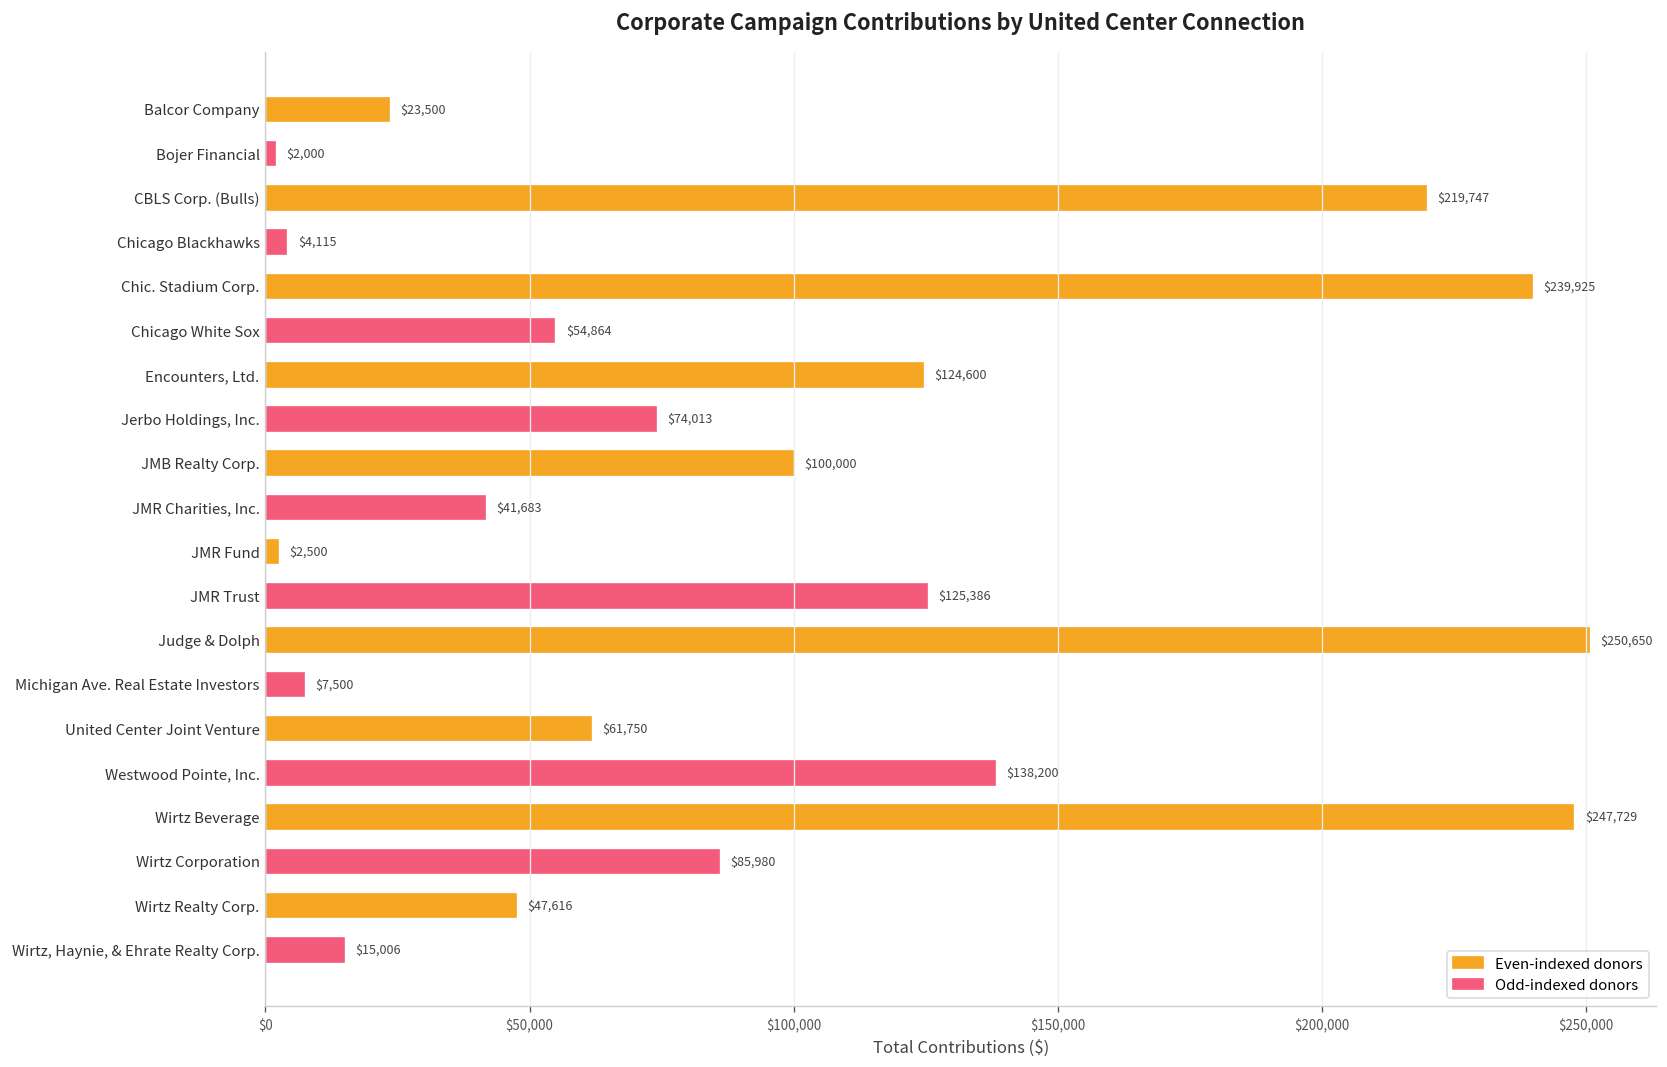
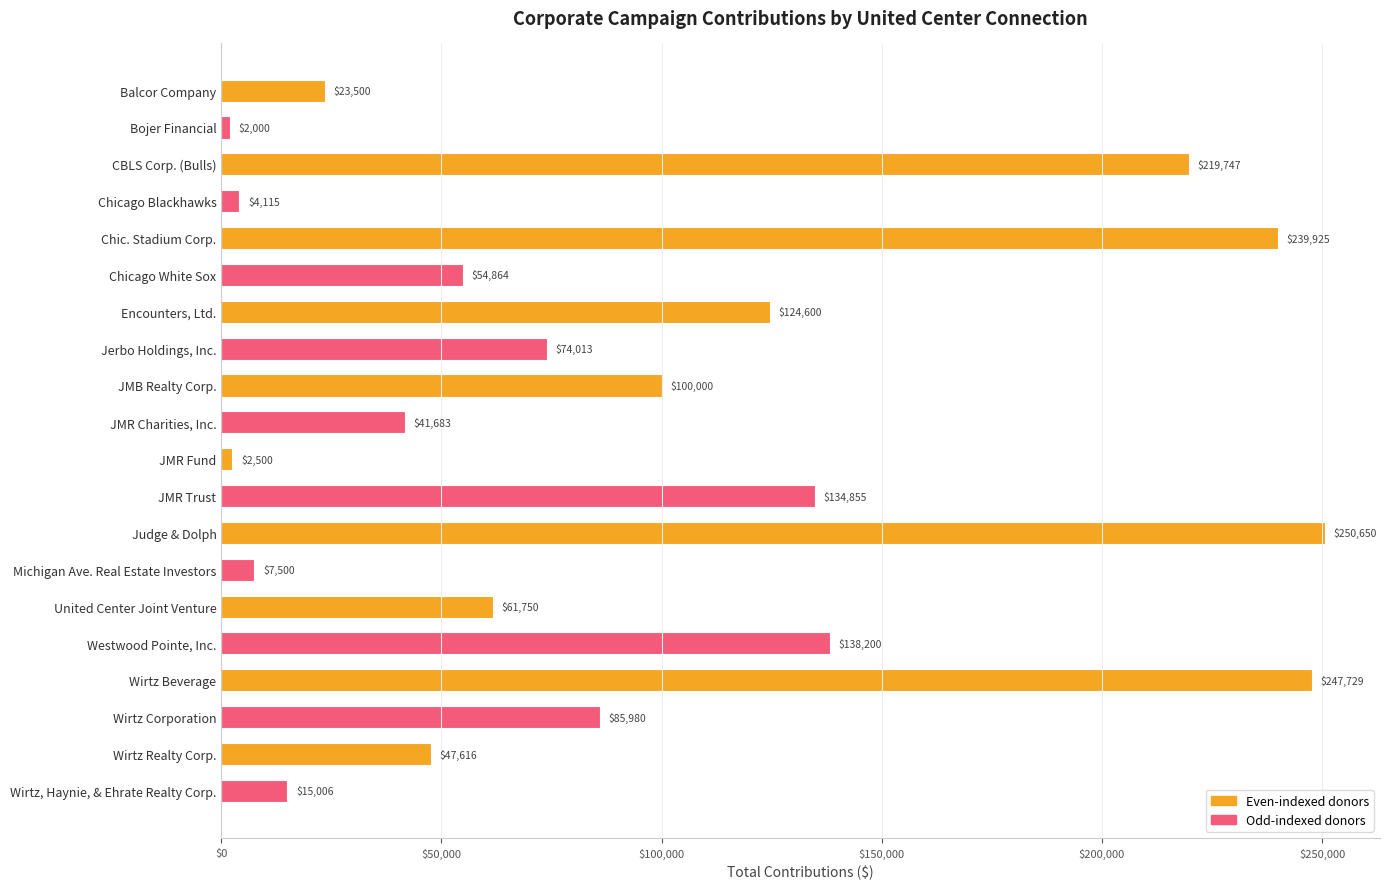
  {
    "Balcor Company": "$23,500",
    "Bojer Financial": "$2,000",
    "CBLS Corp. (Bulls)": "$219,747",
    "Chicago Blackhawks": "$4,115",
    "Chic. Stadium Corp.": "$239,925",
    "Chicago White Sox": "$54,864",
    "Encounters, Ltd.": "$124,600",
    "Jerbo Holdings, Inc.": "$74,013",
    "JMB Realty Corp.": "$100,000",
    "JMR Charities, Inc.": "$41,683",
    "JMR Fund": "$2,500",
-   "JMR Trust": "$125,386",
+   "JMR Trust": "$134,855",
    "Judge & Dolph": "$250,650",
    "Michigan Ave. Real Estate Investors": "$7,500",
    "United Center Joint Venture": "$61,750",
    "Westwood Pointe, Inc.": "$138,200",
    "Wirtz Beverage": "$247,729",
    "Wirtz Corporation": "$85,980",
    "Wirtz Realty Corp.": "$47,616",
    "Wirtz, Haynie, & Ehrate Realty Corp.": "$15,006"
  }
